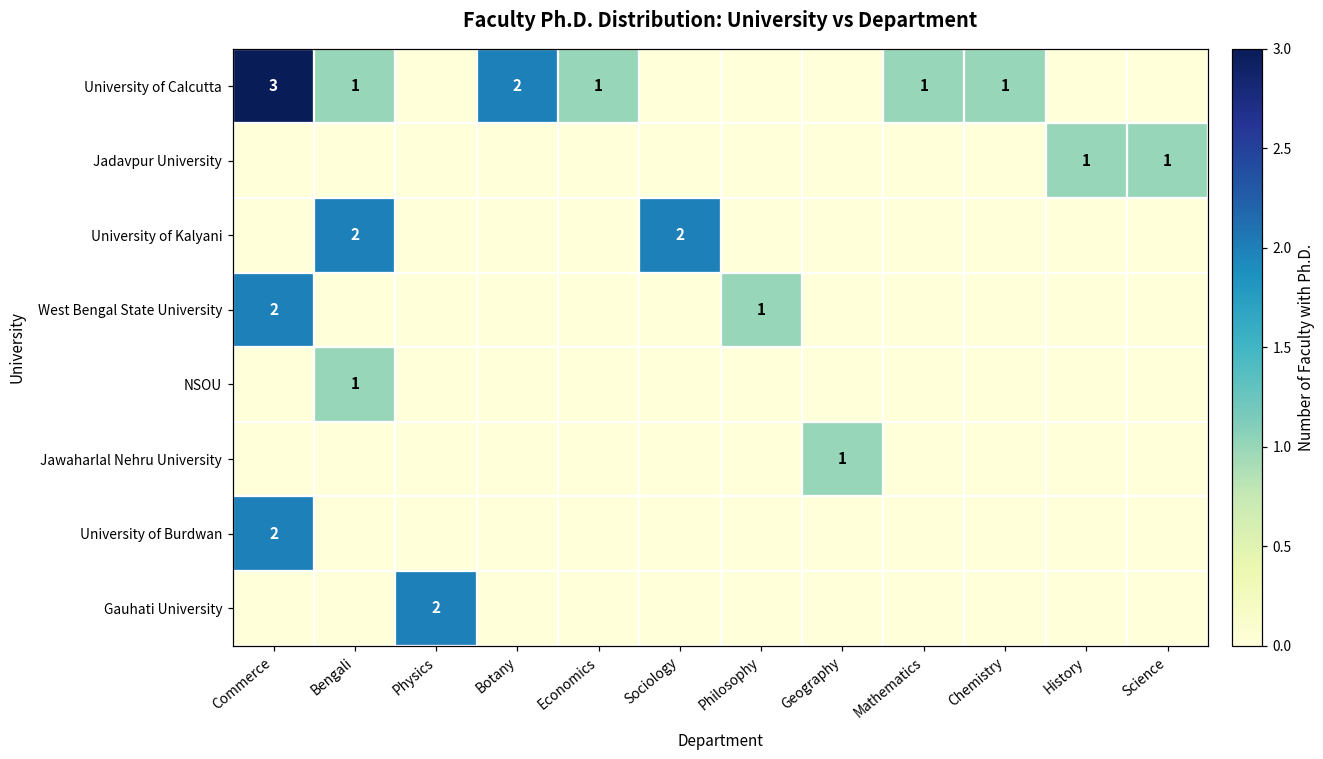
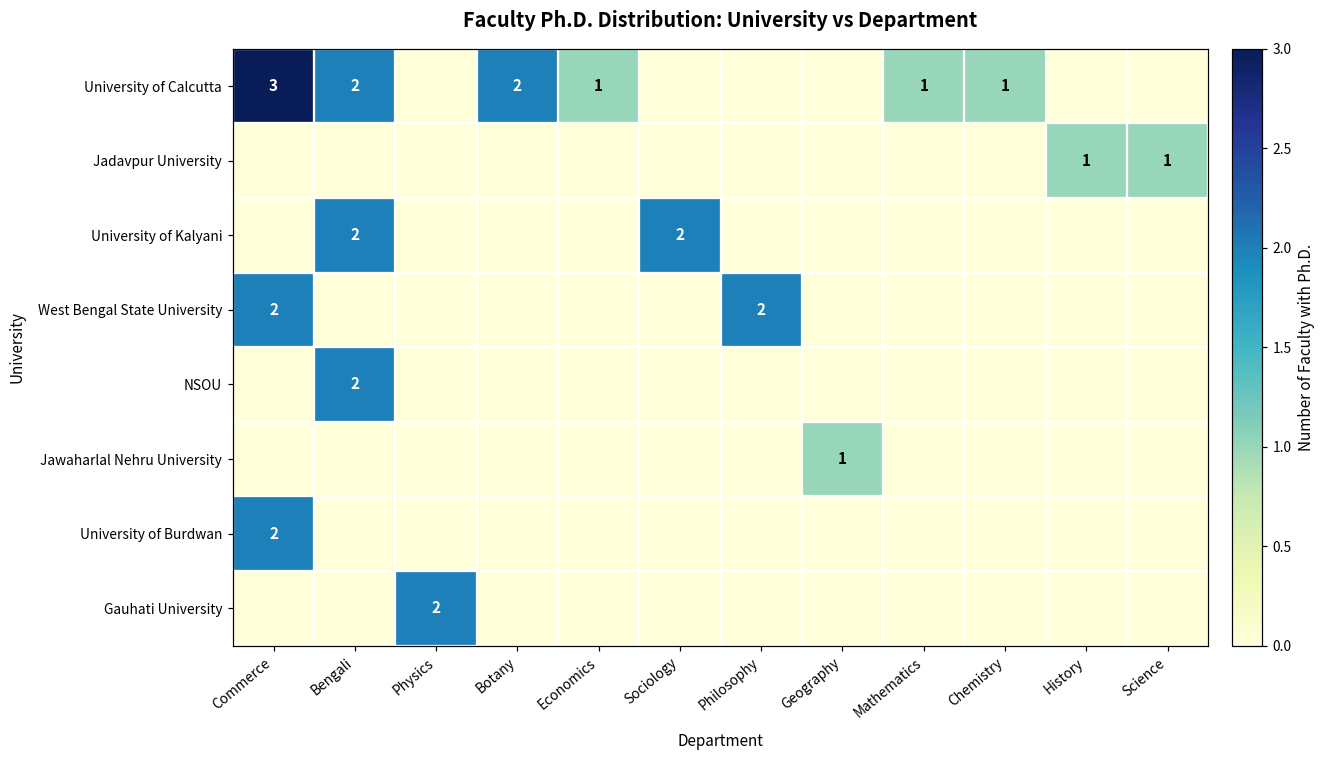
  {
    "University of Calcutta": {
      "Commerce": 3,
-     "Bengali": 1,
+     "Bengali": 2,
      "Botany": 2,
      "Economics": 1,
      "Mathematics": 1,
      "Chemistry": 1
    },
    "Jadavpur University": {
      "History": 1,
      "Science": 1
    },
    "University of Kalyani": {
      "Bengali": 2,
      "Sociology": 2
    },
    "West Bengal State University": {
      "Commerce": 2,
-     "Philosophy": 1
+     "Philosophy": 2
    },
    "NSOU": {
-     "Bengali": 1
+     "Bengali": 2
    },
    "Jawaharlal Nehru University": {
      "Geography": 1
    },
    "University of Burdwan": {
      "Commerce": 2
    },
    "Gauhati University": {
      "Physics": 2
    }
  }
